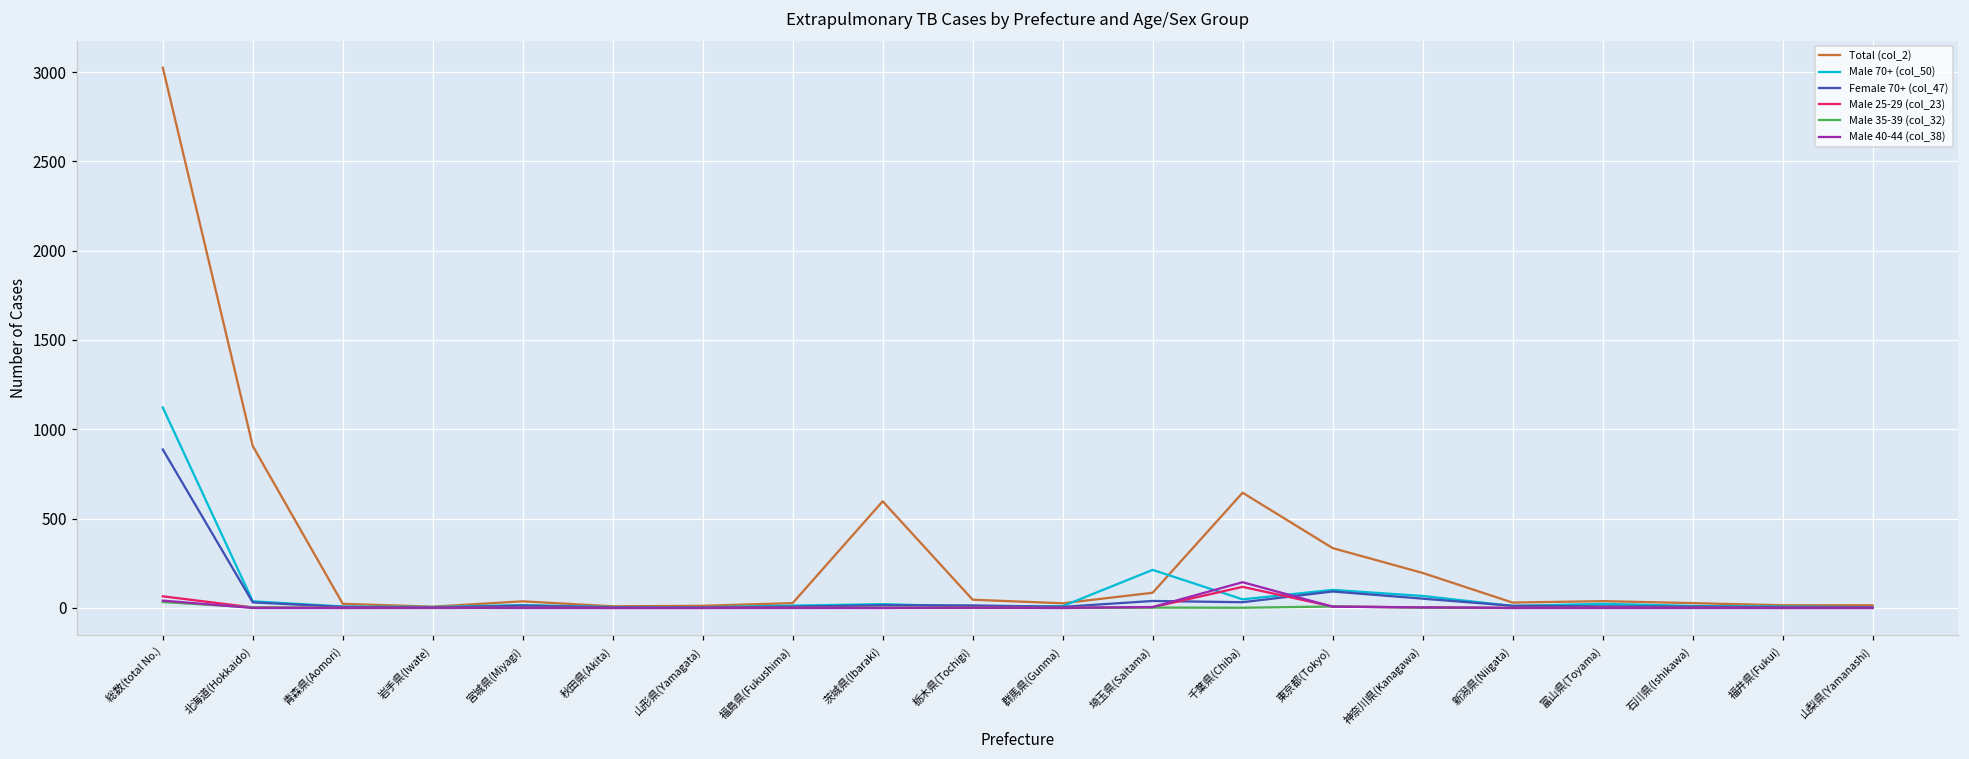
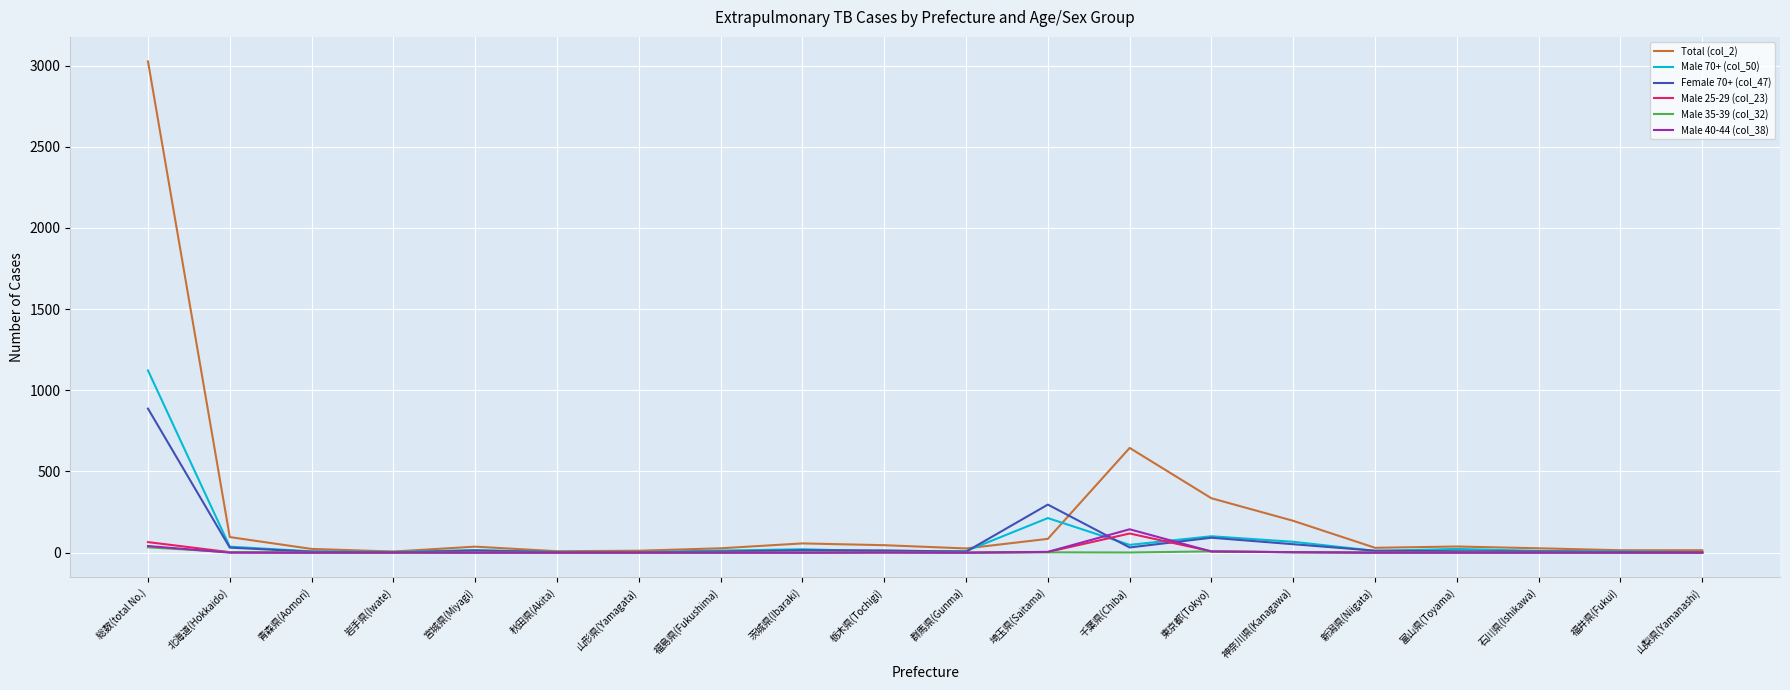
  {
    "Total (col_2)": {
      "総数(total No.)": 3030,
-     "北海道(Hokkaido)": 910,
+     "北海道(Hokkaido)": 100,
      "宮城県(Miyagi)": 40,
-     "茨城県(Ibaraki)": 600,
+     "茨城県(Ibaraki)": 60,
      "栃木県(Tochigi)": 50,
      "群馬県(Gunma)": 30,
      "埼玉県(Saitama)": 90,
      "千葉県(Chiba)": 650,
      "東京都(Tokyo)": 340,
      "神奈川県(Kanagawa)": 200,
      "新潟県(Niigata)": 30,
      "石川県(Ishikawa)": 30
    },
    "Male 70+ (col_50)": {
      "総数(total No.)": 1120,
      "埼玉県(Saitama)": 210,
      "千葉県(Chiba)": 50
    },
    "Female 70+ (col_47)": {
      "総数(total No.)": 890,
-     "埼玉県(Saitama)": 40,
+     "埼玉県(Saitama)": 300,
      "千葉県(Chiba)": 30
    },
    "Male 25-29 (col_23)": {
      "総数(total No.)": 70,
      "千葉県(Chiba)": 120
    },
    "Male 35-39 (col_32)": {
      "千葉県(Chiba)": 0
    },
    "Male 40-44 (col_38)": {
      "千葉県(Chiba)": 140
    }
  }
